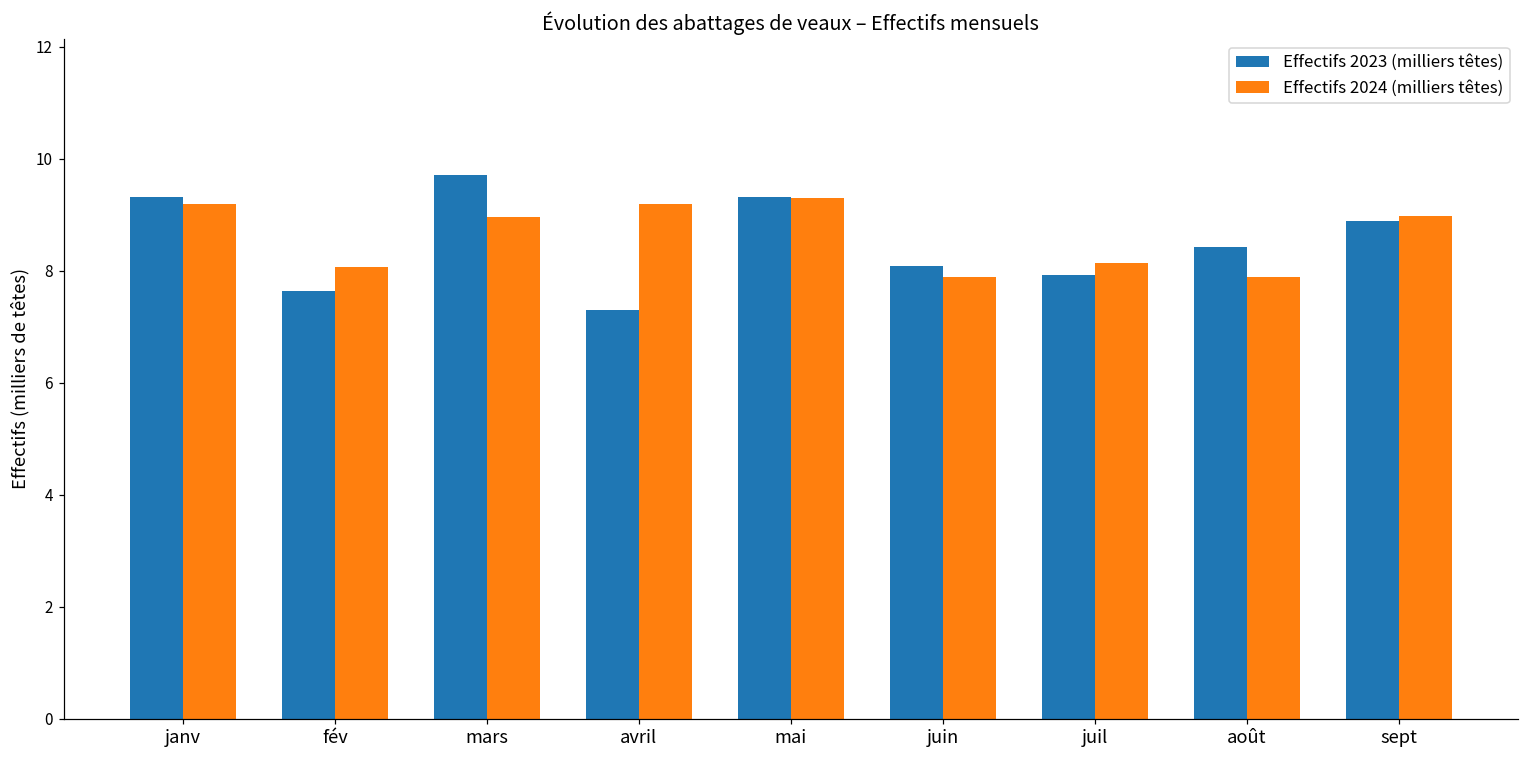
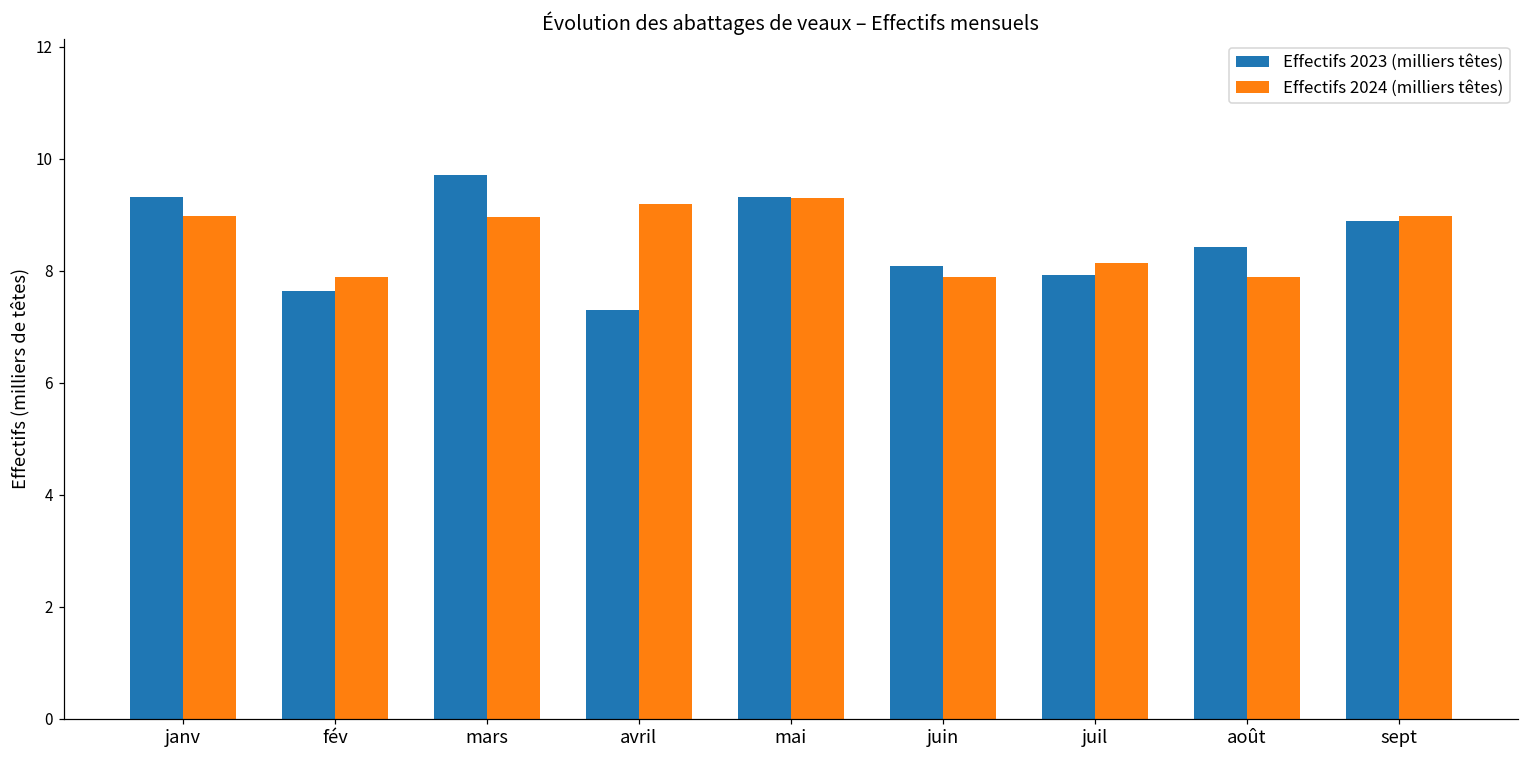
  {
    "Effectifs 2023 (milliers têtes)": {
      "janv": 9.3,
      "fév": 7.6,
      "mars": 9.7,
      "avril": 7.3,
      "mai": 9.3,
      "juin": 8.1,
      "juil": 7.9,
      "août": 8.4,
      "sept": 8.9
    },
    "Effectifs 2024 (milliers têtes)": {
-     "janv": 9.2,
-     "fév": 8.1,
+     "janv": 9.0,
+     "fév": 7.9,
      "mars": 9.0,
      "avril": 9.2,
      "mai": 9.3,
      "juin": 7.9,
      "juil": 8.1,
      "août": 7.9,
      "sept": 9.0
    }
  }
